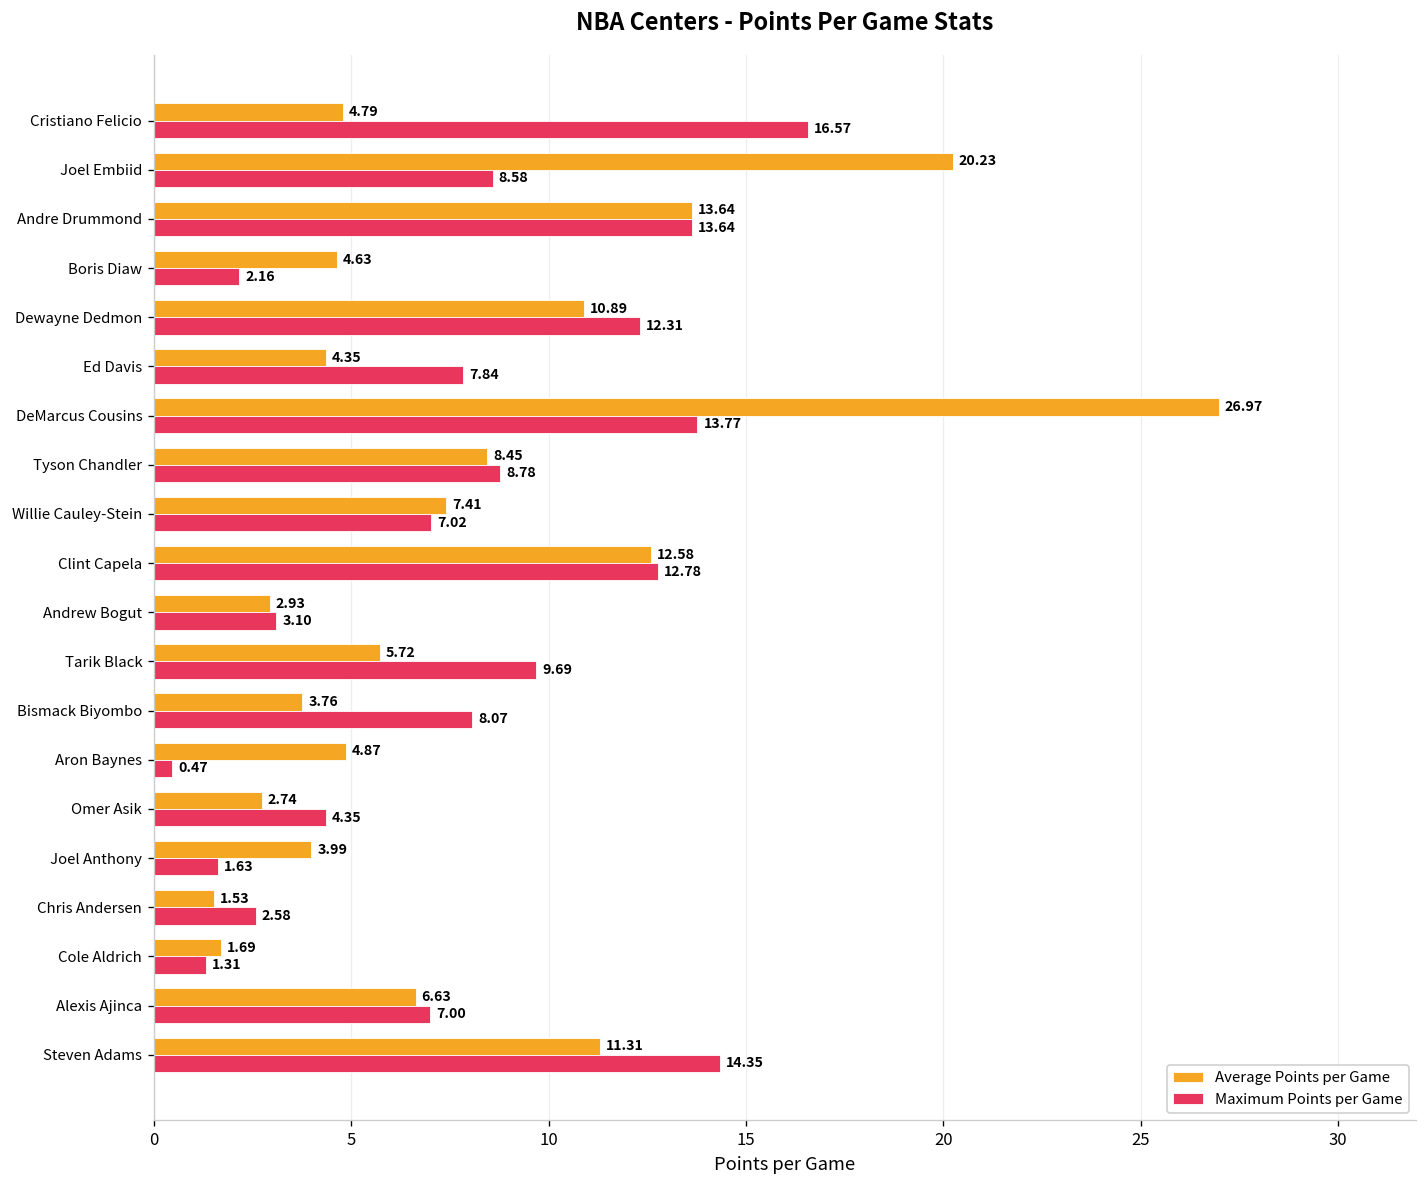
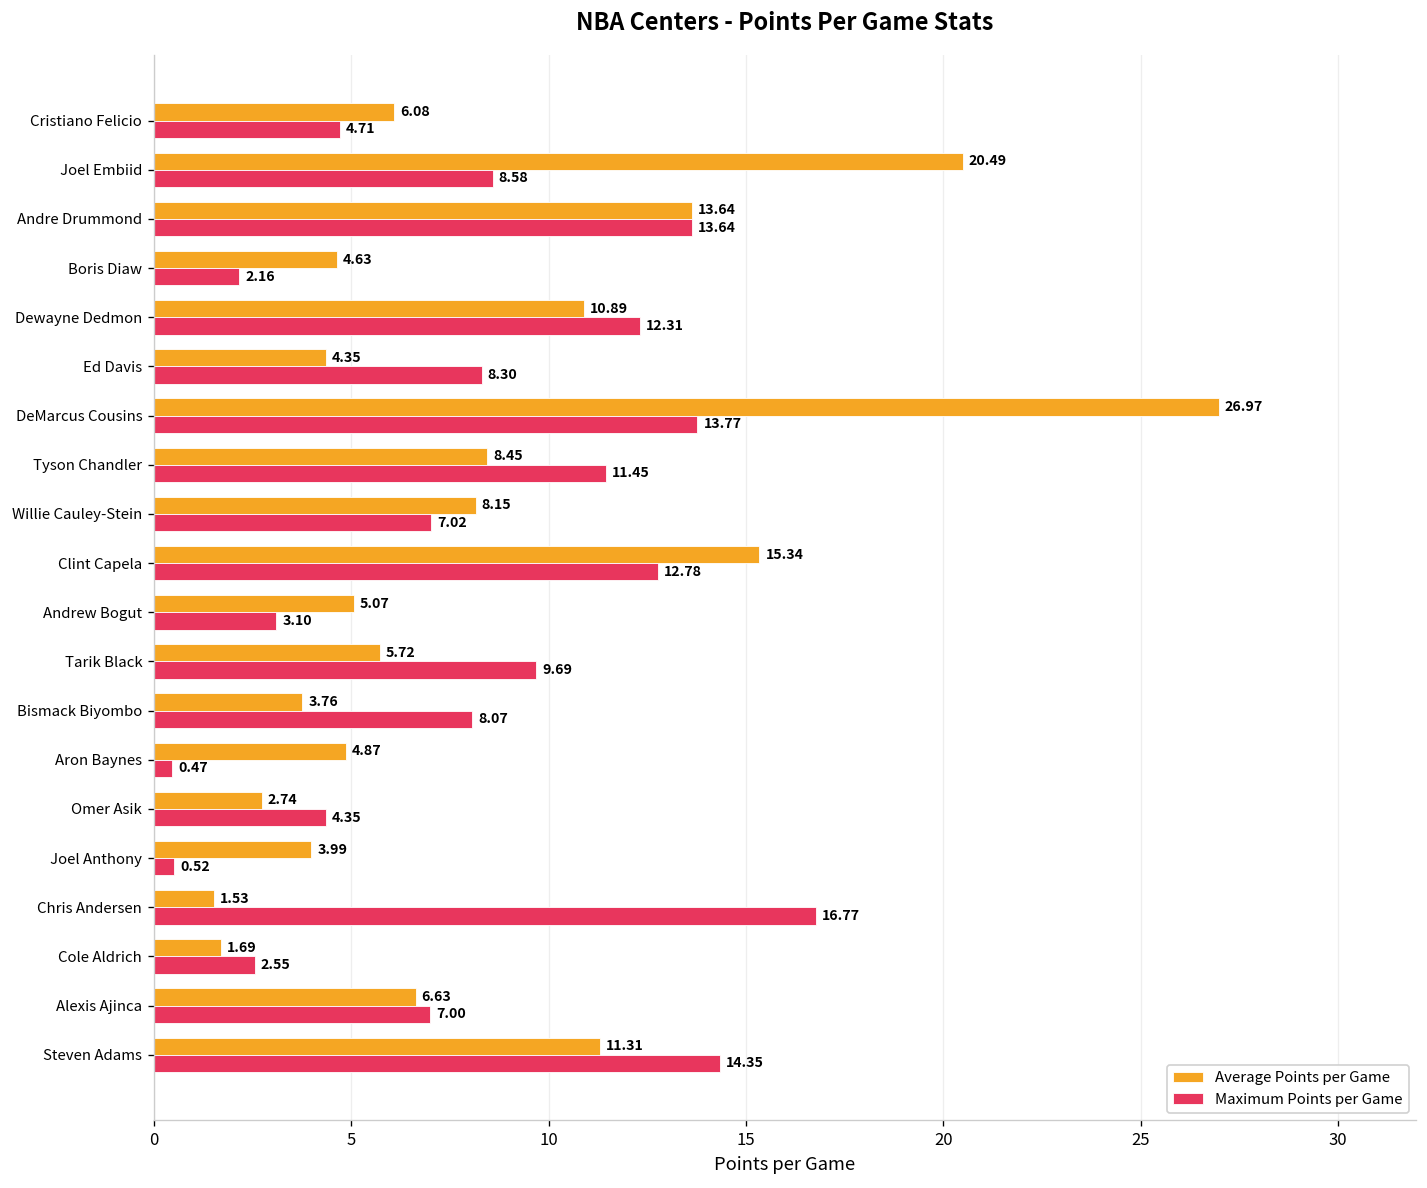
  {
    "Average Points per Game": {
-     "Cristiano Felicio": 4.79,
-     "Joel Embiid": 20.23,
+     "Cristiano Felicio": 6.08,
+     "Joel Embiid": 20.49,
      "Andre Drummond": 13.64,
      "Boris Diaw": 4.63,
      "Dewayne Dedmon": 10.89,
      "Ed Davis": 4.35,
      "DeMarcus Cousins": 26.97,
      "Tyson Chandler": 8.45,
-     "Willie Cauley-Stein": 7.41,
-     "Clint Capela": 12.58,
-     "Andrew Bogut": 2.93,
+     "Willie Cauley-Stein": 8.15,
+     "Clint Capela": 15.34,
+     "Andrew Bogut": 5.07,
      "Tarik Black": 5.72,
      "Bismack Biyombo": 3.76,
      "Aron Baynes": 4.87,
      "Omer Asik": 2.74,
      "Joel Anthony": 3.99,
      "Chris Andersen": 1.53,
      "Cole Aldrich": 1.69,
      "Alexis Ajinca": 6.63,
      "Steven Adams": 11.31
    },
    "Maximum Points per Game": {
-     "Cristiano Felicio": 16.57,
+     "Cristiano Felicio": 4.71,
      "Joel Embiid": 8.58,
      "Andre Drummond": 13.64,
      "Boris Diaw": 2.16,
      "Dewayne Dedmon": 12.31,
-     "Ed Davis": 7.84,
+     "Ed Davis": 8.30,
      "DeMarcus Cousins": 13.77,
-     "Tyson Chandler": 8.78,
+     "Tyson Chandler": 11.45,
      "Willie Cauley-Stein": 7.02,
      "Clint Capela": 12.78,
      "Andrew Bogut": 3.10,
      "Tarik Black": 9.69,
      "Bismack Biyombo": 8.07,
      "Aron Baynes": 0.47,
      "Omer Asik": 4.35,
-     "Joel Anthony": 1.63,
-     "Chris Andersen": 2.58,
-     "Cole Aldrich": 1.31,
+     "Joel Anthony": 0.52,
+     "Chris Andersen": 16.77,
+     "Cole Aldrich": 2.55,
      "Alexis Ajinca": 7.00,
      "Steven Adams": 14.35
    }
  }
